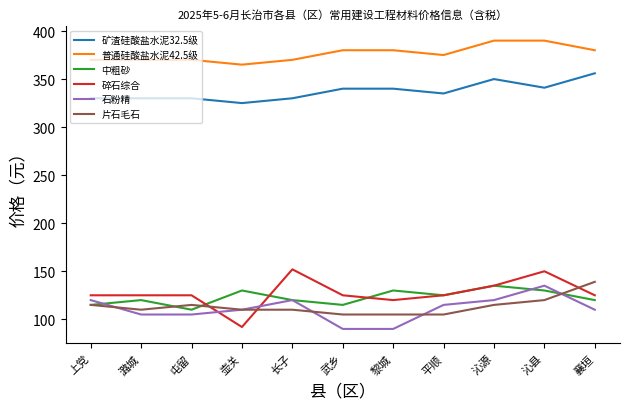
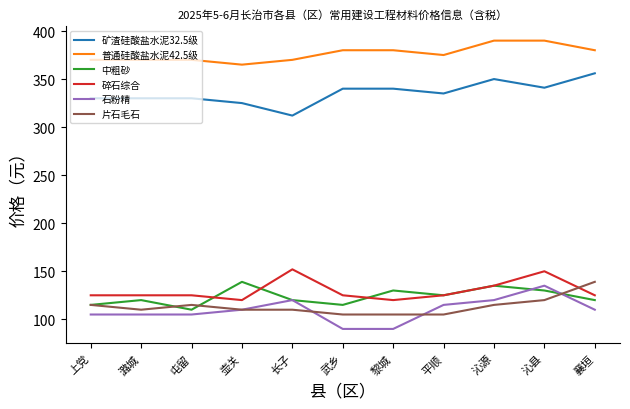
  {
    "矿渣硅酸盐水泥32.5级": {
      "壶关": 330,
-     "长子": 330,
+     "长子": 310,
      "武乡": 340,
      "黎城": 340,
      "平顺": 340,
      "沁源": 350,
      "沁县": 340,
      "襄垣": 360
    },
    "普通硅酸盐水泥42.5级": {
      "壶关": 370,
      "长子": 370,
      "武乡": 380,
      "黎城": 380,
      "平顺": 380,
      "沁源": 390,
      "沁县": 390,
      "襄垣": 380
    },
    "中粗砂": {
      "潞城": 120,
      "屯留": 110,
-     "壶关": 130,
+     "壶关": 140,
      "武乡": 120,
      "黎城": 130,
      "沁县": 130,
      "襄垣": 120
    },
    "碎石综合": {
      "上党": 130,
      "潞城": 130,
      "屯留": 130,
-     "壶关": 90,
+     "壶关": 120,
      "长子": 150,
      "武乡": 130,
      "黎城": 120,
      "沁县": 150,
      "襄垣": 130
    },
    "石粉精": {
-     "上党": 120,
+     "上党": 110,
      "潞城": 110,
      "屯留": 110,
      "武乡": 90,
      "黎城": 90,
      "平顺": 120,
      "沁源": 120,
      "沁县": 140,
      "襄垣": 110
    },
    "片石毛石": {
      "潞城": 110,
      "屯留": 120,
      "长子": 110,
      "武乡": 110,
      "黎城": 110,
      "平顺": 110,
      "沁源": 120,
      "沁县": 120,
      "襄垣": 140
    }
  }
